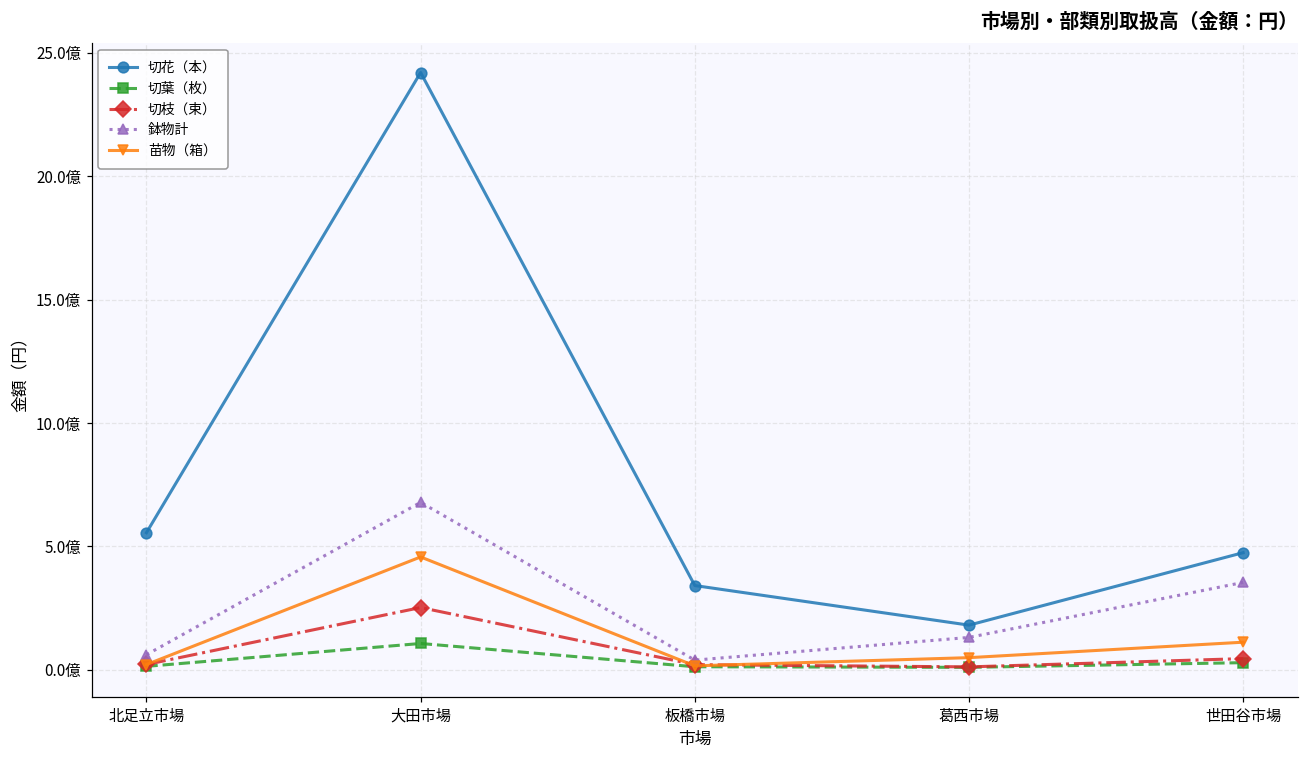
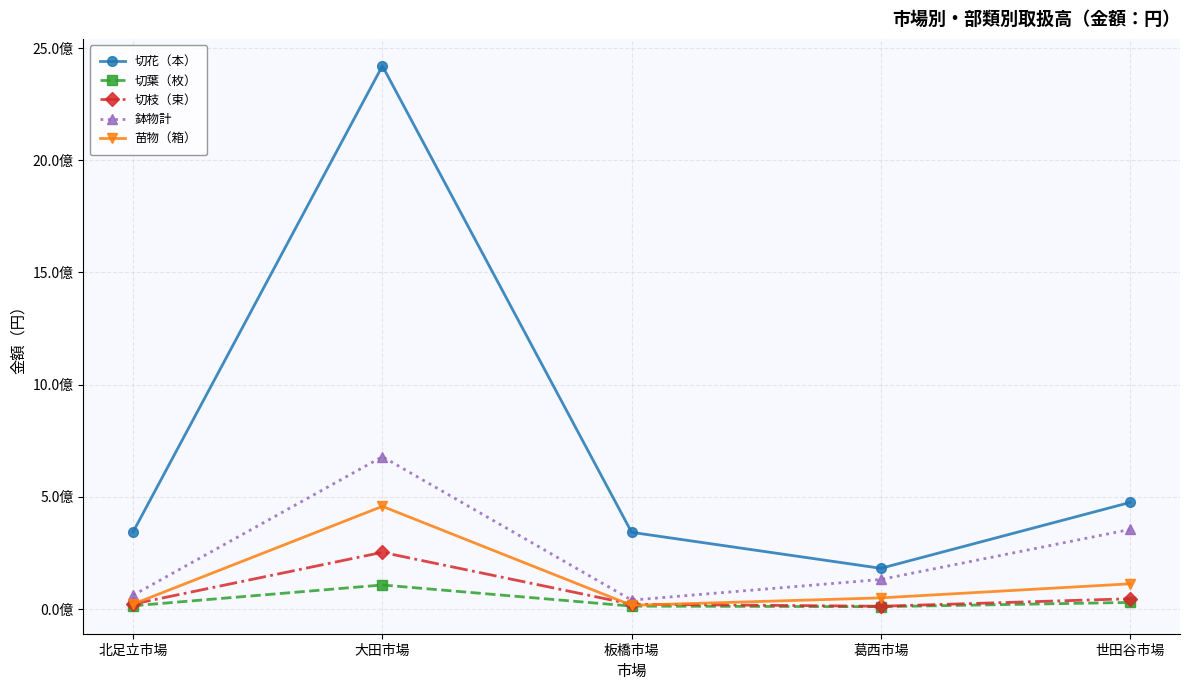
  {
    "切花（本）": {
-     "北足立市場": "5.6億",
+     "北足立市場": "3.4億",
      "大田市場": "24.2億",
      "板橋市場": "3.4億",
      "葛西市場": "1.8億",
      "世田谷市場": "4.7億"
    },
    "切葉（枚）": {
      "大田市場": "1.1億",
      "世田谷市場": "0.3億"
    },
    "切枝（束）": {
      "大田市場": "2.5億",
      "世田谷市場": "0.5億"
    },
    "鉢物計": {
      "北足立市場": "0.6億",
      "大田市場": "6.8億",
      "板橋市場": "0.4億",
      "葛西市場": "1.3億",
      "世田谷市場": "3.5億"
    },
    "苗物（箱）": {
      "大田市場": "4.6億",
      "葛西市場": "0.5億",
      "世田谷市場": "1.1億"
    }
  }
